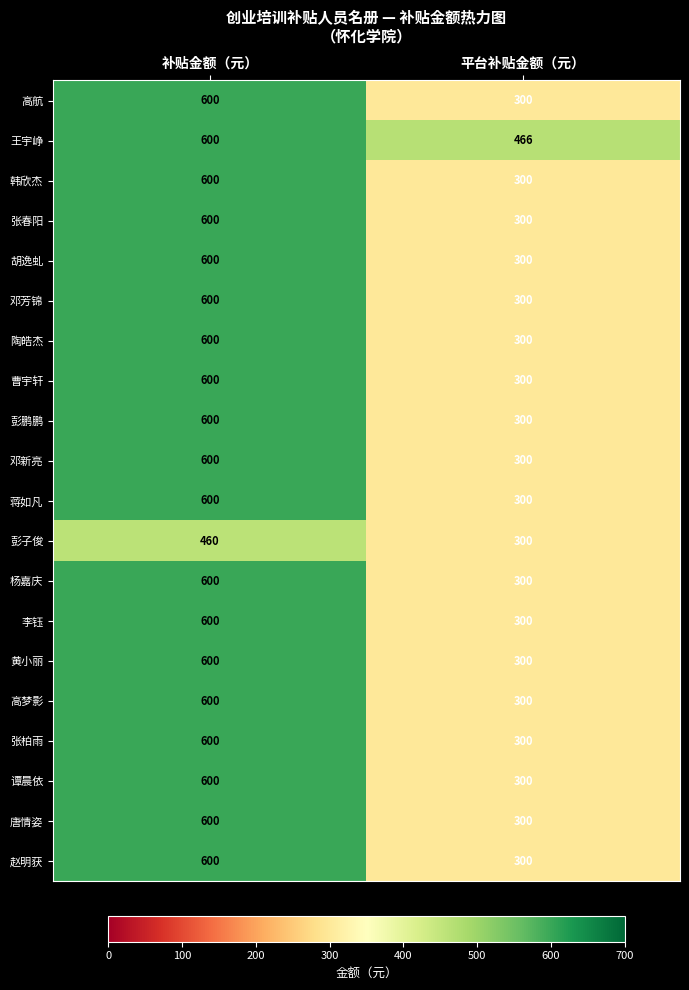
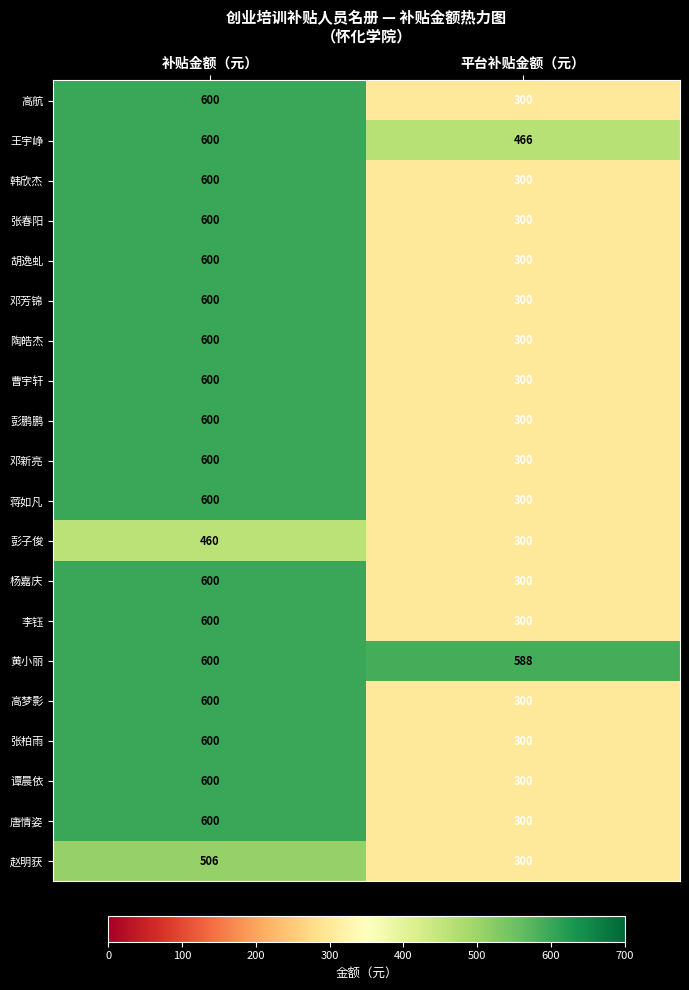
  {
    "高航": {
      "补贴金额（元）": 600,
      "平台补贴金额（元）": 300
    },
    "王宇峥": {
      "补贴金额（元）": 600,
      "平台补贴金额（元）": 466
    },
    "韩欣杰": {
      "补贴金额（元）": 600,
      "平台补贴金额（元）": 300
    },
    "张春阳": {
      "补贴金额（元）": 600,
      "平台补贴金额（元）": 300
    },
    "胡逸虬": {
      "补贴金额（元）": 600,
      "平台补贴金额（元）": 300
    },
    "邓芳锦": {
      "补贴金额（元）": 600,
      "平台补贴金额（元）": 300
    },
    "陶皓杰": {
      "补贴金额（元）": 600,
      "平台补贴金额（元）": 300
    },
    "曹宇轩": {
      "补贴金额（元）": 600,
      "平台补贴金额（元）": 300
    },
    "彭鹏鹏": {
      "补贴金额（元）": 600,
      "平台补贴金额（元）": 300
    },
    "邓新亮": {
      "补贴金额（元）": 600,
      "平台补贴金额（元）": 300
    },
    "蒋如凡": {
      "补贴金额（元）": 600,
      "平台补贴金额（元）": 300
    },
    "彭子俊": {
      "补贴金额（元）": 460,
      "平台补贴金额（元）": 300
    },
    "杨嘉庆": {
      "补贴金额（元）": 600,
      "平台补贴金额（元）": 300
    },
    "李钰": {
      "补贴金额（元）": 600,
      "平台补贴金额（元）": 300
    },
    "黄小丽": {
      "补贴金额（元）": 600,
-     "平台补贴金额（元）": 300
+     "平台补贴金额（元）": 588
    },
    "高梦影": {
      "补贴金额（元）": 600,
      "平台补贴金额（元）": 300
    },
    "张柏雨": {
      "补贴金额（元）": 600,
      "平台补贴金额（元）": 300
    },
    "谭晨依": {
      "补贴金额（元）": 600,
      "平台补贴金额（元）": 300
    },
    "唐情姿": {
      "补贴金额（元）": 600,
      "平台补贴金额（元）": 300
    },
    "赵明获": {
-     "补贴金额（元）": 600,
+     "补贴金额（元）": 506,
      "平台补贴金额（元）": 300
    }
  }
